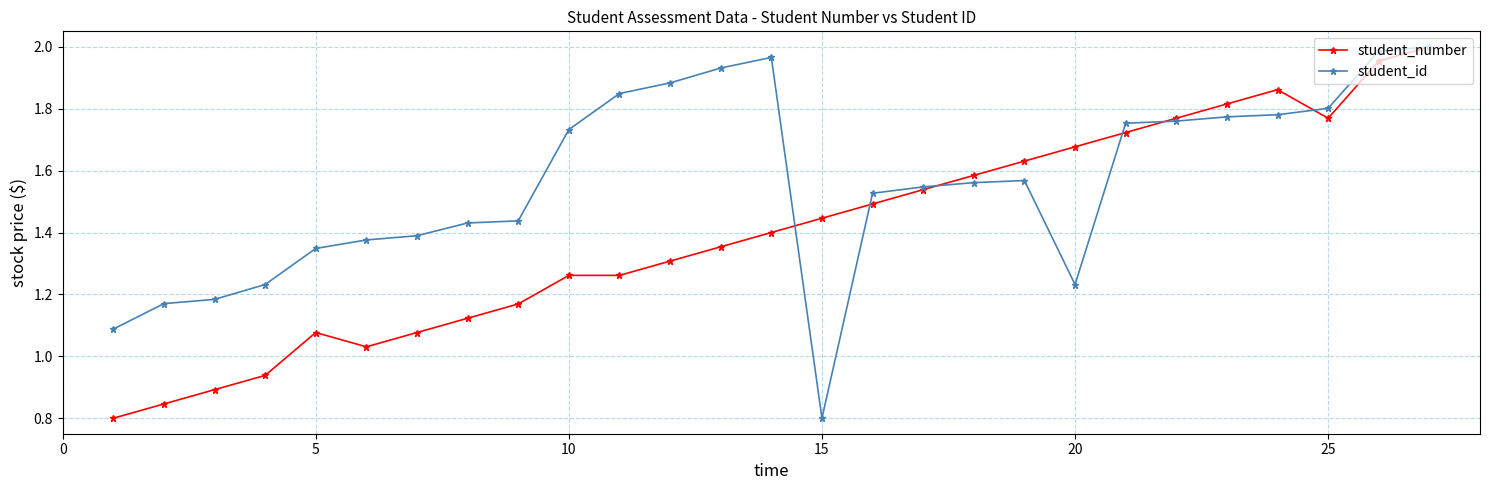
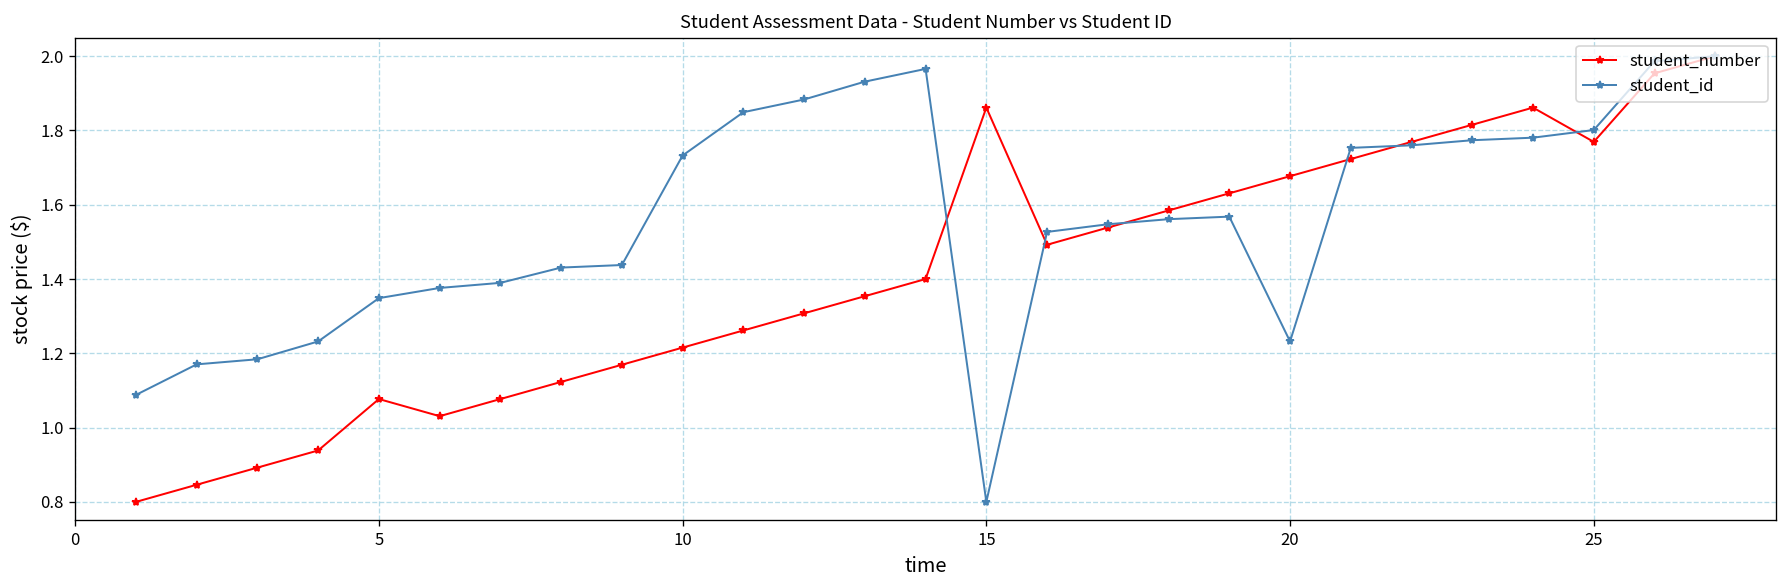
  {
    "student_number": {
      "5": 1.08,
-     "10": 1.26,
-     "15": 1.45,
+     "10": 1.22,
+     "15": 1.86,
      "20": 1.68,
      "25": 1.77
    },
    "student_id": {
      "5": 1.35,
      "10": 1.73,
      "15": 0.80,
      "20": 1.23,
      "25": 1.80
    }
  }
